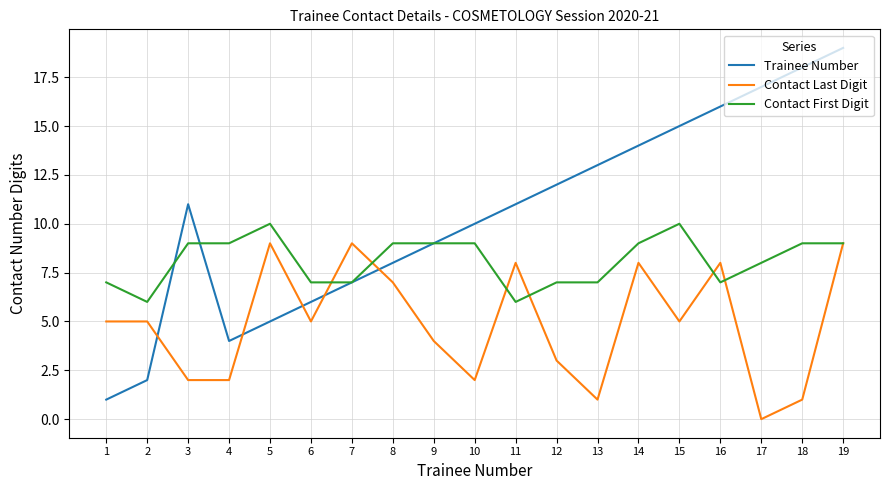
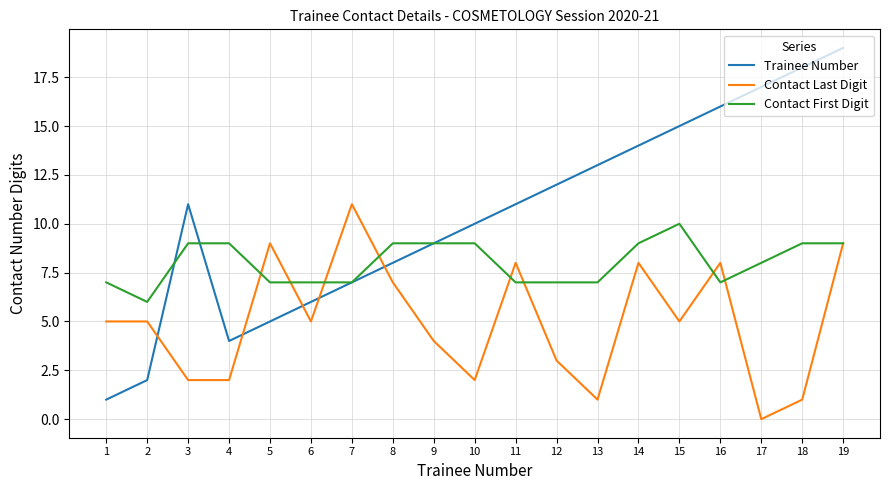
  {
    "Trainee Number": {
      "1": 1,
      "2": 2,
      "3": 11,
      "4": 4,
      "5": 5,
      "6": 6,
      "8": 8,
      "10": 10,
      "11": 11,
      "12": 12,
      "13": 13,
      "14": 14,
      "15": 15,
      "16": 16
    },
    "Contact Last Digit": {
      "1": 5,
      "2": 5,
      "3": 2,
      "4": 2,
      "5": 9,
      "6": 5,
-     "7": 9,
+     "7": 11,
      "8": 7,
      "9": 4,
      "10": 2,
      "11": 8,
      "12": 3,
      "13": 1,
      "14": 8,
      "15": 5,
      "16": 8,
      "17": 0,
      "18": 1
    },
    "Contact First Digit": {
      "1": 7,
      "2": 6,
      "3": 9,
      "4": 9,
-     "5": 10,
+     "5": 7,
      "6": 7,
      "8": 9,
      "10": 9,
-     "11": 6,
+     "11": 7,
      "12": 7,
      "13": 7,
      "14": 9,
      "15": 10,
      "16": 7,
      "17": 8,
      "18": 9
    }
  }
